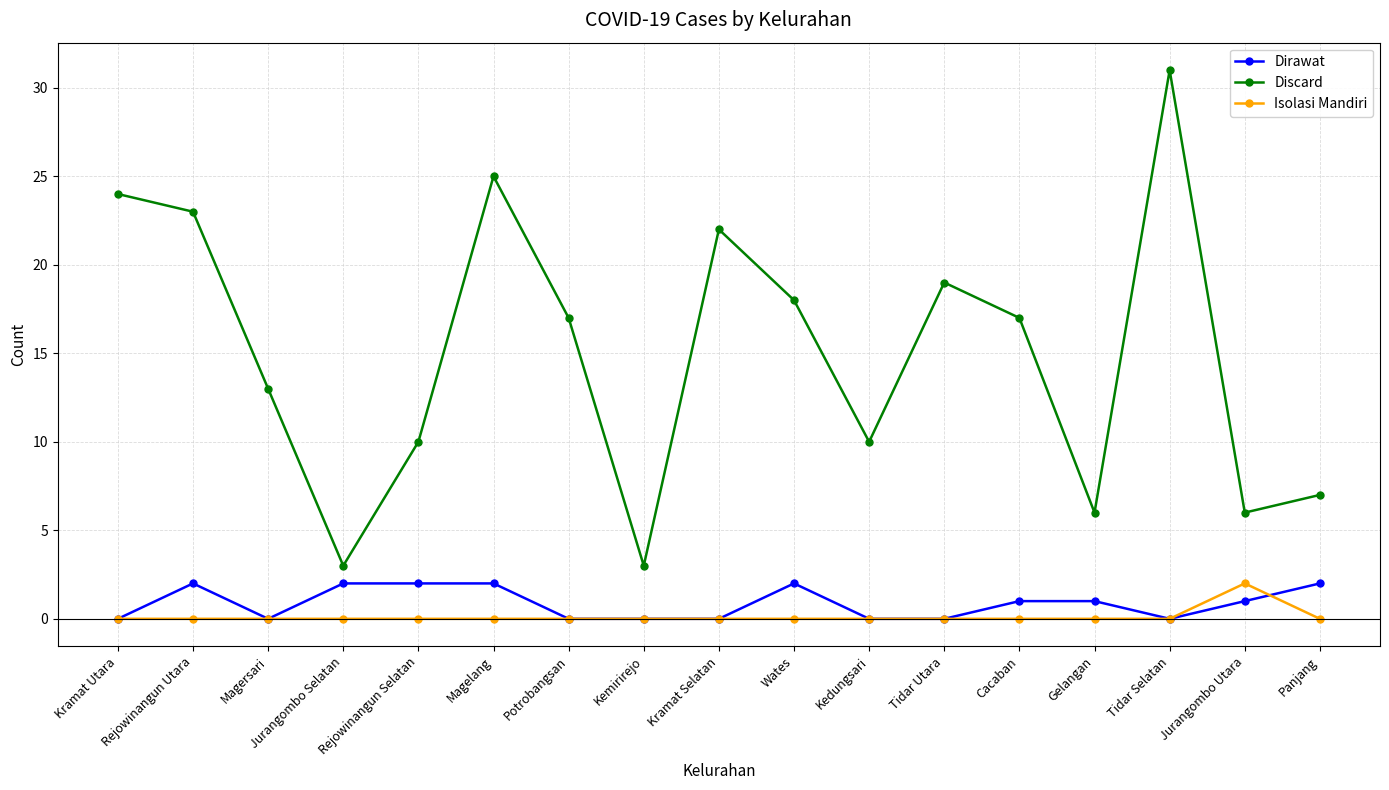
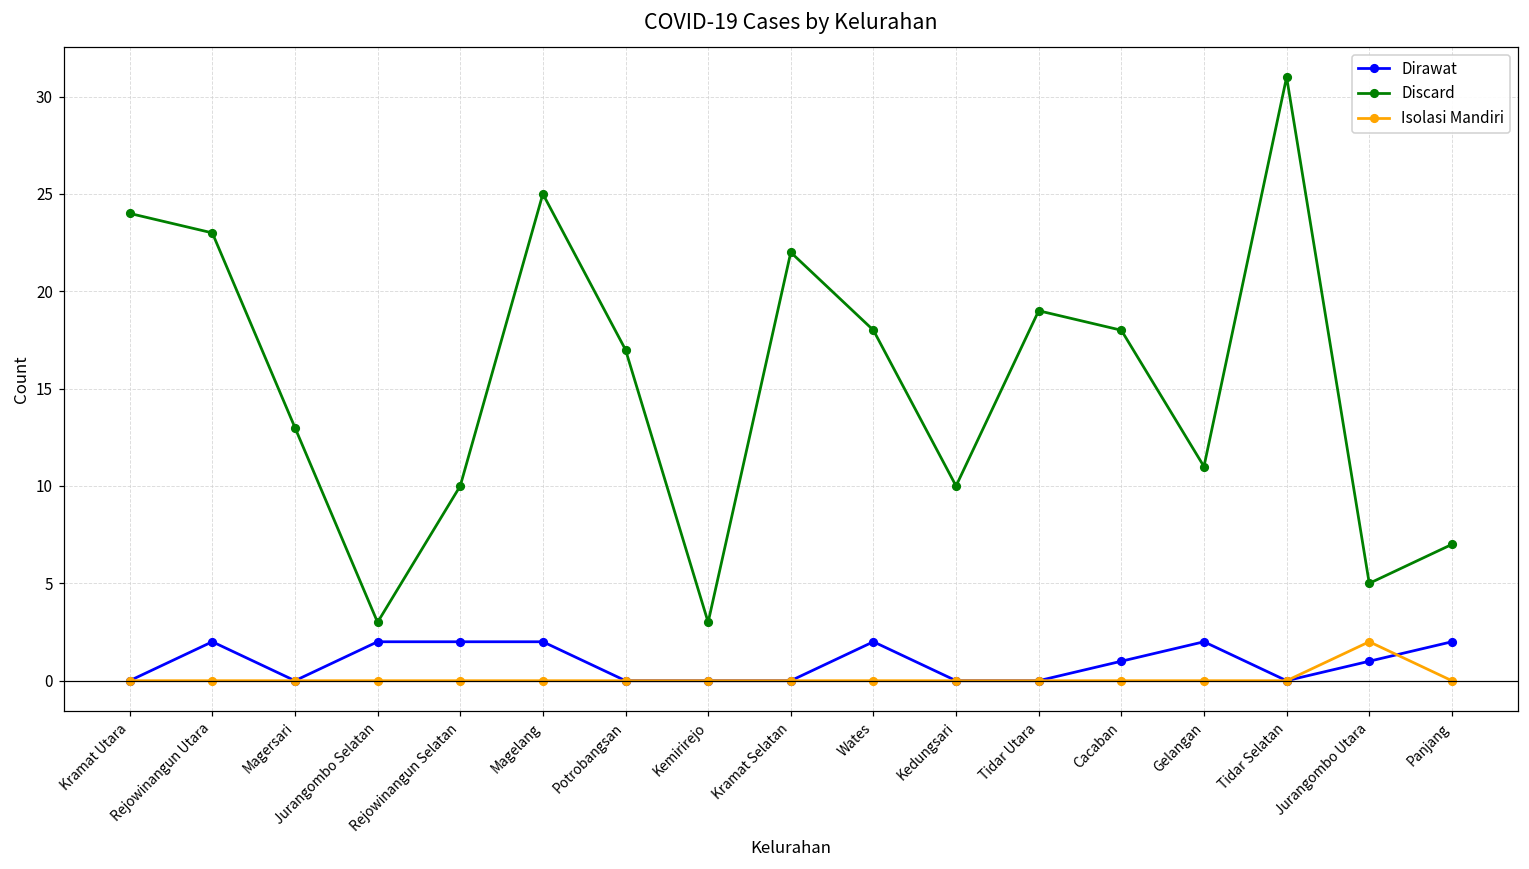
  {
    "Dirawat": {
      "Rejowinangun Utara": 2,
      "Jurangombo Selatan": 2,
      "Rejowinangun Selatan": 2,
      "Magelang": 2,
      "Wates": 2,
      "Cacaban": 1,
-     "Gelangan": 1,
+     "Gelangan": 2,
      "Jurangombo Utara": 1,
      "Panjang": 2
    },
    "Discard": {
      "Kramat Utara": 24,
      "Rejowinangun Utara": 23,
      "Magersari": 13,
      "Jurangombo Selatan": 3,
      "Rejowinangun Selatan": 10,
      "Magelang": 25,
      "Potrobangsan": 17,
      "Kemirirejo": 3,
      "Kramat Selatan": 22,
      "Wates": 18,
      "Kedungsari": 10,
      "Tidar Utara": 19,
-     "Cacaban": 17,
-     "Gelangan": 6,
+     "Cacaban": 18,
+     "Gelangan": 11,
      "Tidar Selatan": 31,
-     "Jurangombo Utara": 6,
+     "Jurangombo Utara": 5,
      "Panjang": 7
    },
    "Isolasi Mandiri": {
      "Rejowinangun Utara": 0,
      "Jurangombo Selatan": 0,
      "Rejowinangun Selatan": 0,
      "Magelang": 0,
      "Wates": 0,
      "Cacaban": 0,
      "Gelangan": 0,
      "Jurangombo Utara": 2,
      "Panjang": 0
    }
  }
